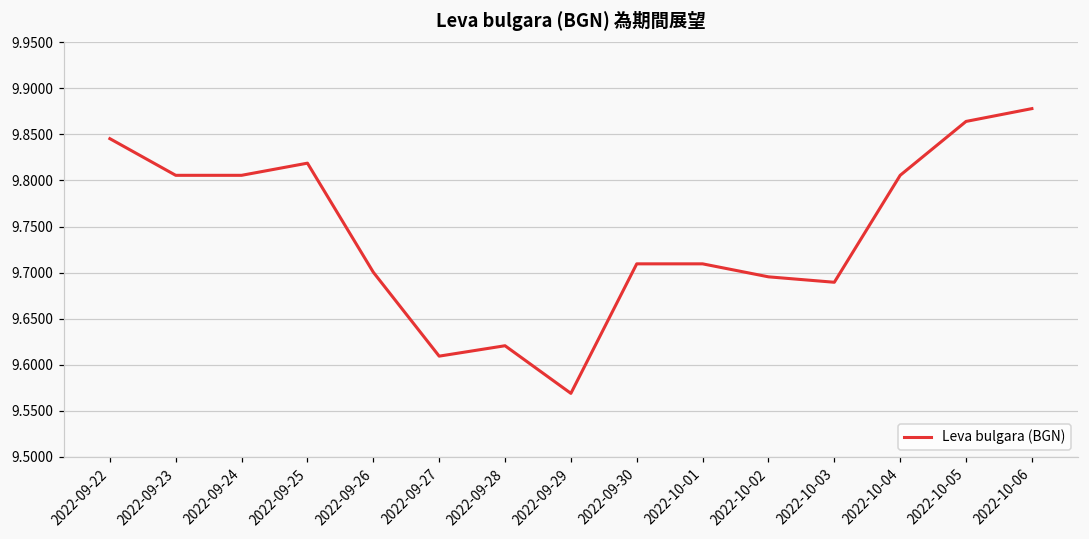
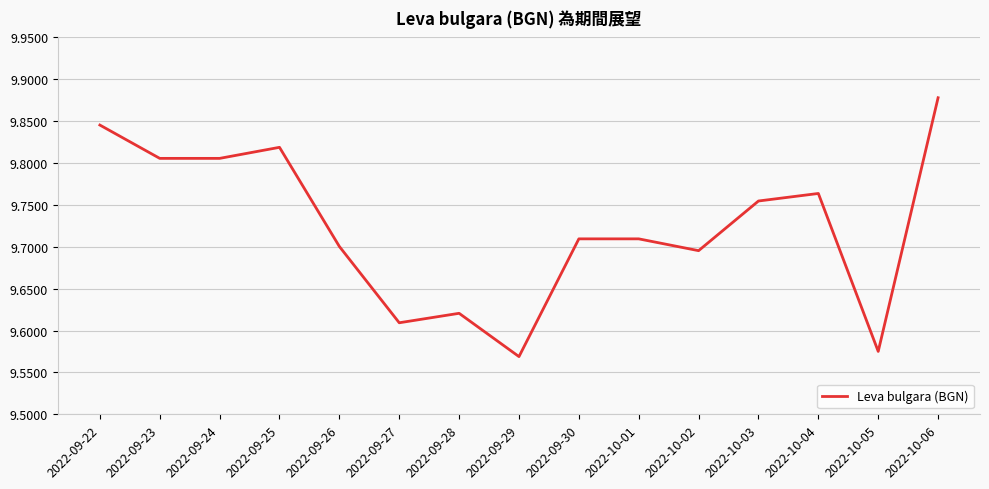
  {
    "2022-09-22": 9.85,
    "2022-09-23": 9.81,
    "2022-09-24": 9.81,
    "2022-09-25": 9.82,
    "2022-09-26": 9.70,
    "2022-09-27": 9.61,
    "2022-09-28": 9.62,
    "2022-09-29": 9.57,
    "2022-09-30": 9.71,
    "2022-10-01": 9.71,
    "2022-10-02": 9.70,
-   "2022-10-03": 9.69,
-   "2022-10-04": 9.81,
-   "2022-10-05": 9.86,
+   "2022-10-03": 9.75,
+   "2022-10-04": 9.76,
+   "2022-10-05": 9.58,
    "2022-10-06": 9.88
  }
